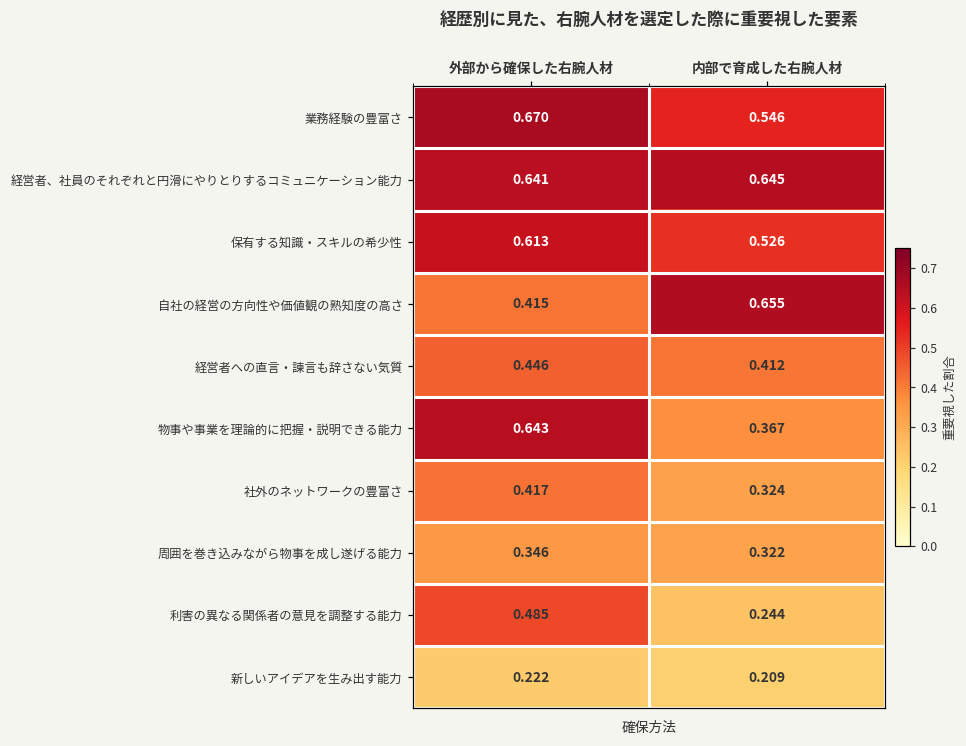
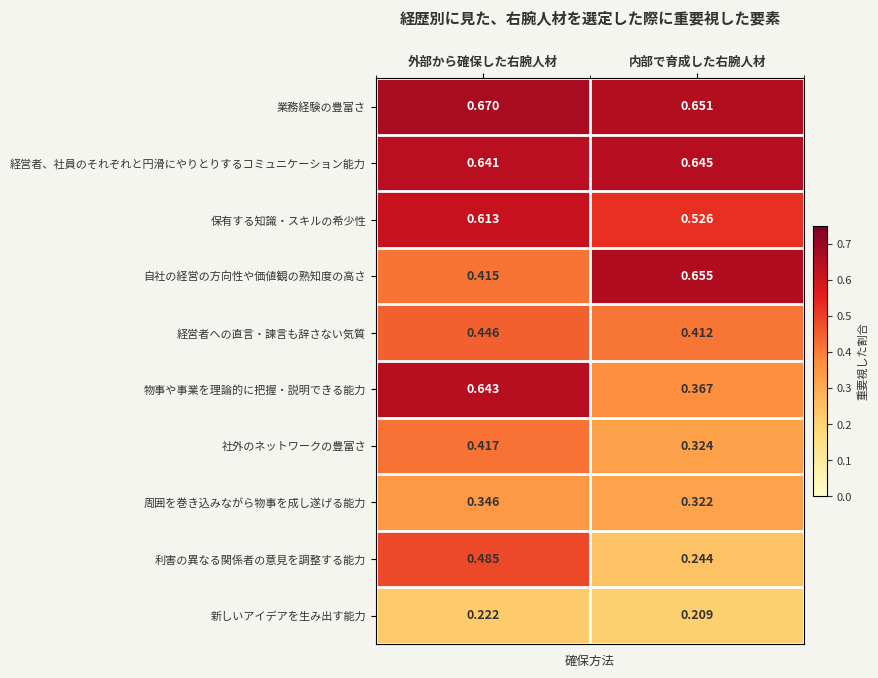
  {
    "業務経験の豊富さ": {
      "外部から確保した右腕人材": 0.670,
-     "内部で育成した右腕人材": 0.546
+     "内部で育成した右腕人材": 0.651
    },
    "経営者、社員のそれぞれと円滑にやりとりするコミュニケーション能力": {
      "外部から確保した右腕人材": 0.641,
      "内部で育成した右腕人材": 0.645
    },
    "保有する知識・スキルの希少性": {
      "外部から確保した右腕人材": 0.613,
      "内部で育成した右腕人材": 0.526
    },
    "自社の経営の方向性や価値観の熟知度の高さ": {
      "外部から確保した右腕人材": 0.415,
      "内部で育成した右腕人材": 0.655
    },
    "経営者への直言・諫言も辞さない気質": {
      "外部から確保した右腕人材": 0.446,
      "内部で育成した右腕人材": 0.412
    },
    "物事や事業を理論的に把握・説明できる能力": {
      "外部から確保した右腕人材": 0.643,
      "内部で育成した右腕人材": 0.367
    },
    "社外のネットワークの豊富さ": {
      "外部から確保した右腕人材": 0.417,
      "内部で育成した右腕人材": 0.324
    },
    "周囲を巻き込みながら物事を成し遂げる能力": {
      "外部から確保した右腕人材": 0.346,
      "内部で育成した右腕人材": 0.322
    },
    "利害の異なる関係者の意見を調整する能力": {
      "外部から確保した右腕人材": 0.485,
      "内部で育成した右腕人材": 0.244
    },
    "新しいアイデアを生み出す能力": {
      "外部から確保した右腕人材": 0.222,
      "内部で育成した右腕人材": 0.209
    }
  }
